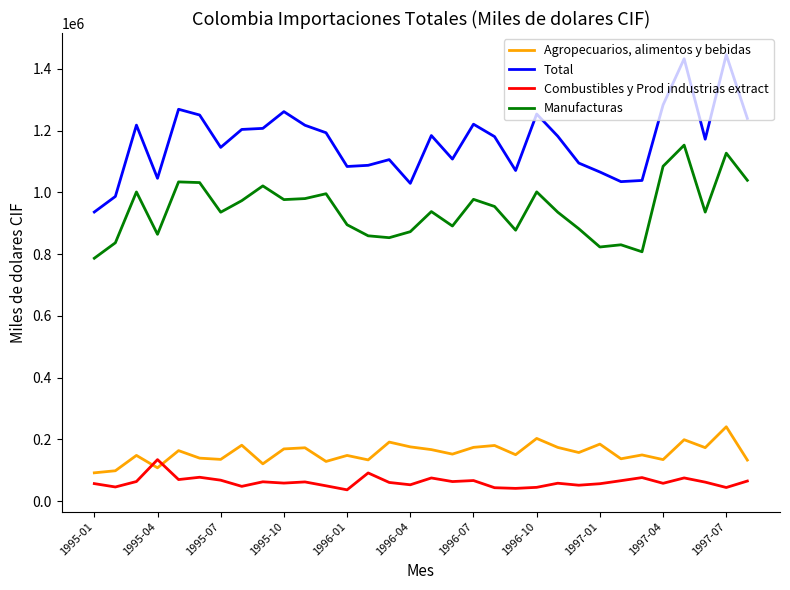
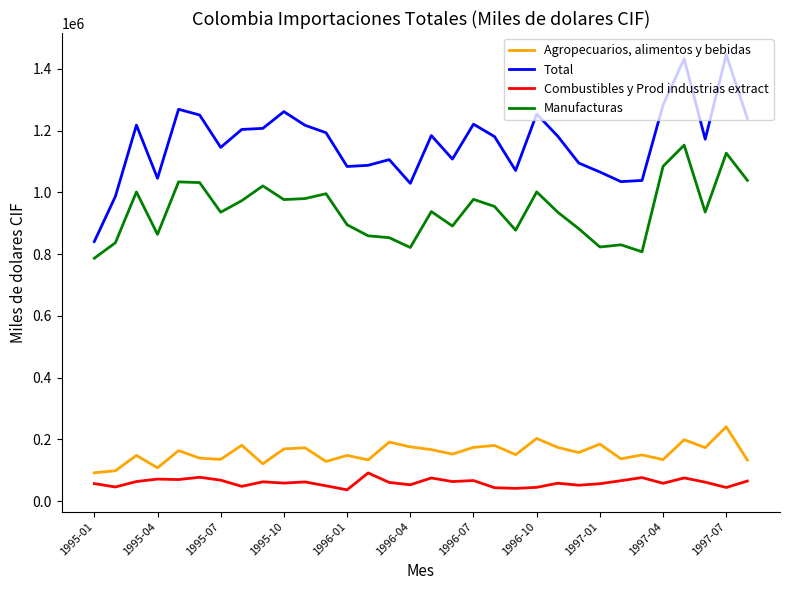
  {
    "Agropecuarios, alimentos y bebidas": {
      "1995-01": 90000,
      "1995-04": 110000,
      "1995-07": 140000,
      "1995-10": 170000,
      "1996-01": 150000,
      "1996-04": 180000,
      "1996-07": 170000,
      "1996-10": 200000,
      "1997-01": 180000,
      "1997-04": 130000,
      "1997-07": 240000
    },
    "Total": {
-     "1995-01": 940000,
+     "1995-01": 840000,
      "1995-04": 1050000,
      "1995-07": 1150000,
      "1995-10": 1260000,
      "1996-01": 1080000,
      "1996-04": 1030000,
      "1996-07": 1220000,
      "1997-01": 1070000
    },
    "Combustibles y Prod industrias extract": {
      "1995-01": 60000,
-     "1995-04": 130000,
+     "1995-04": 70000,
      "1995-07": 70000,
      "1995-10": 60000,
      "1996-01": 40000,
      "1996-04": 50000,
      "1996-07": 70000,
      "1996-10": 40000,
      "1997-01": 60000,
      "1997-04": 60000,
      "1997-07": 40000
    },
    "Manufacturas": {
      "1995-01": 790000,
      "1995-04": 860000,
      "1995-07": 940000,
      "1995-10": 980000,
      "1996-01": 900000,
-     "1996-04": 870000,
+     "1996-04": 820000,
      "1996-07": 980000,
      "1996-10": 1000000,
      "1997-01": 820000,
      "1997-04": 1080000,
      "1997-07": 1130000
    }
  }
